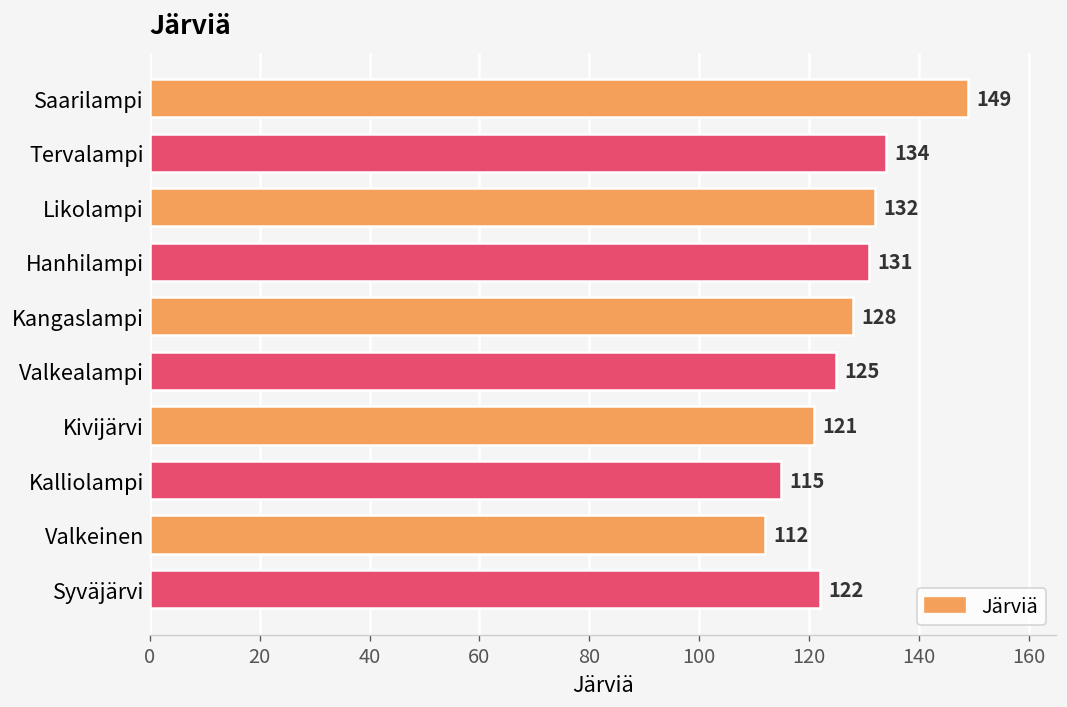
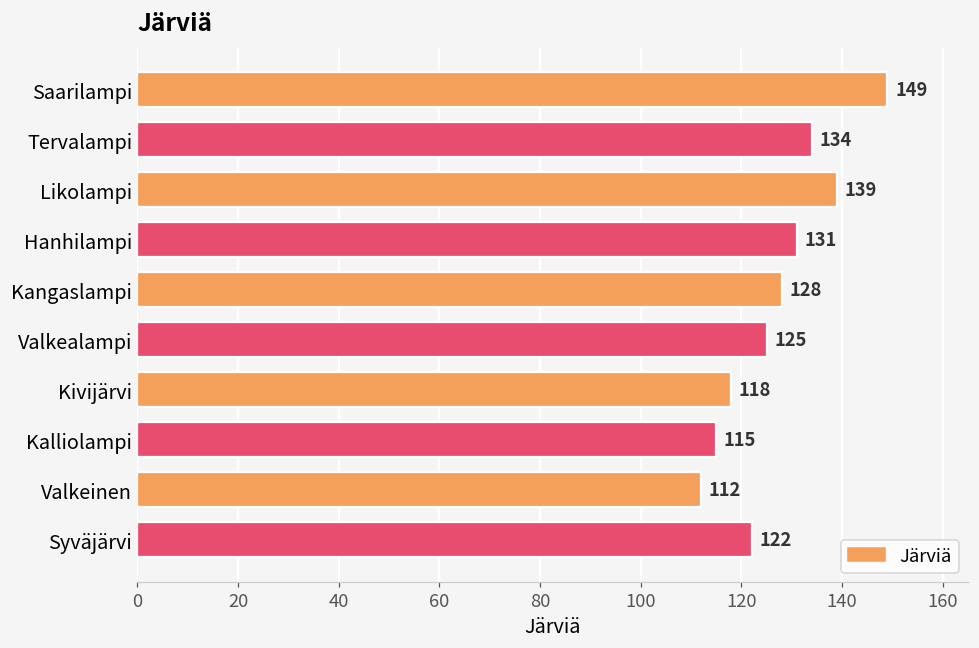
  {
    "Saarilampi": 149,
    "Tervalampi": 134,
-   "Likolampi": 132,
+   "Likolampi": 139,
    "Hanhilampi": 131,
    "Kangaslampi": 128,
    "Valkealampi": 125,
-   "Kivijärvi": 121,
+   "Kivijärvi": 118,
    "Kalliolampi": 115,
    "Valkeinen": 112,
    "Syväjärvi": 122
  }
